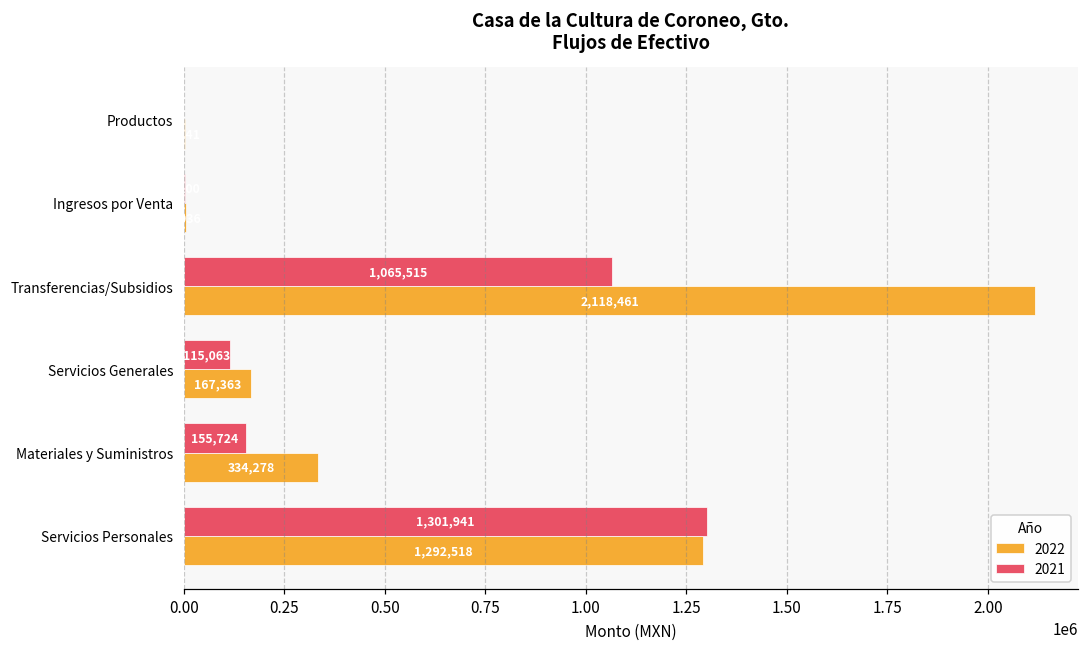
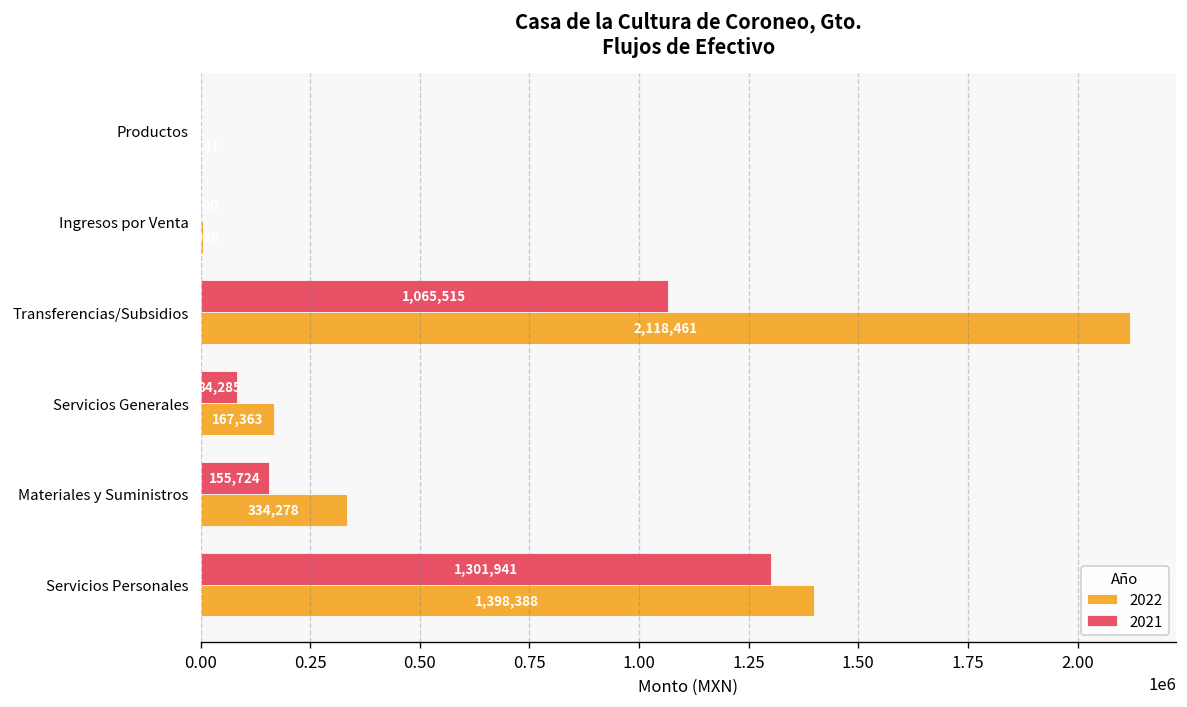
  {
    "2022": {
      "Transferencias/Subsidios": "2,118,461",
      "Servicios Generales": "167,363",
      "Materiales y Suministros": "334,278",
-     "Servicios Personales": "1,292,518"
+     "Servicios Personales": "1,398,388"
    },
    "2021": {
      "Transferencias/Subsidios": "1,065,515",
-     "Servicios Generales": "115,063",
+     "Servicios Generales": "84,285",
      "Materiales y Suministros": "155,724",
      "Servicios Personales": "1,301,941"
    }
  }
